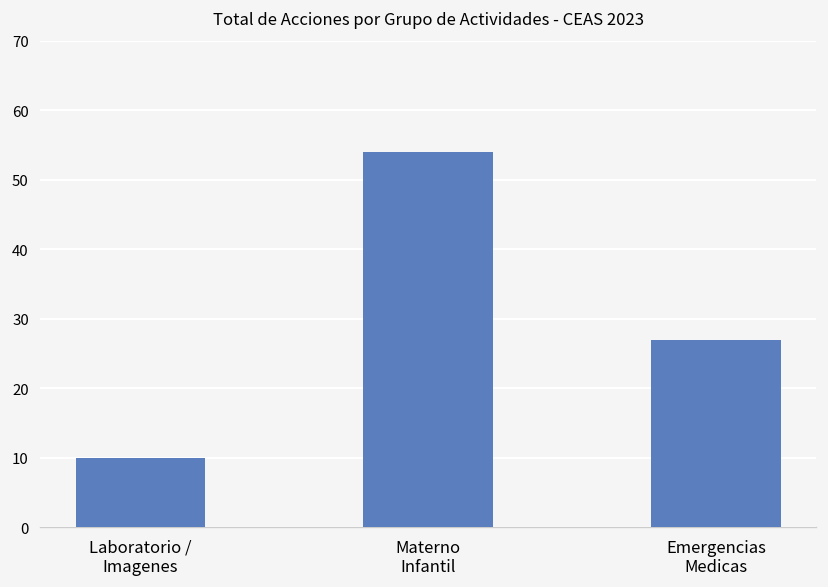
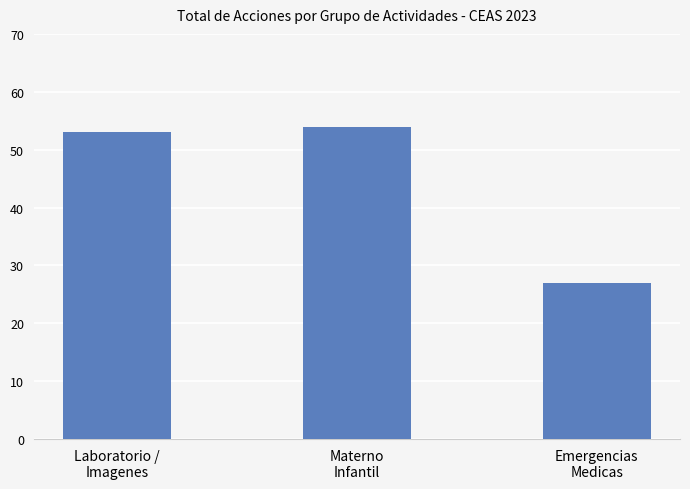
  {
-   "Laboratorio / Imagenes": 10,
+   "Laboratorio / Imagenes": 53,
    "Materno Infantil": 54,
    "Emergencias Medicas": 27
  }
